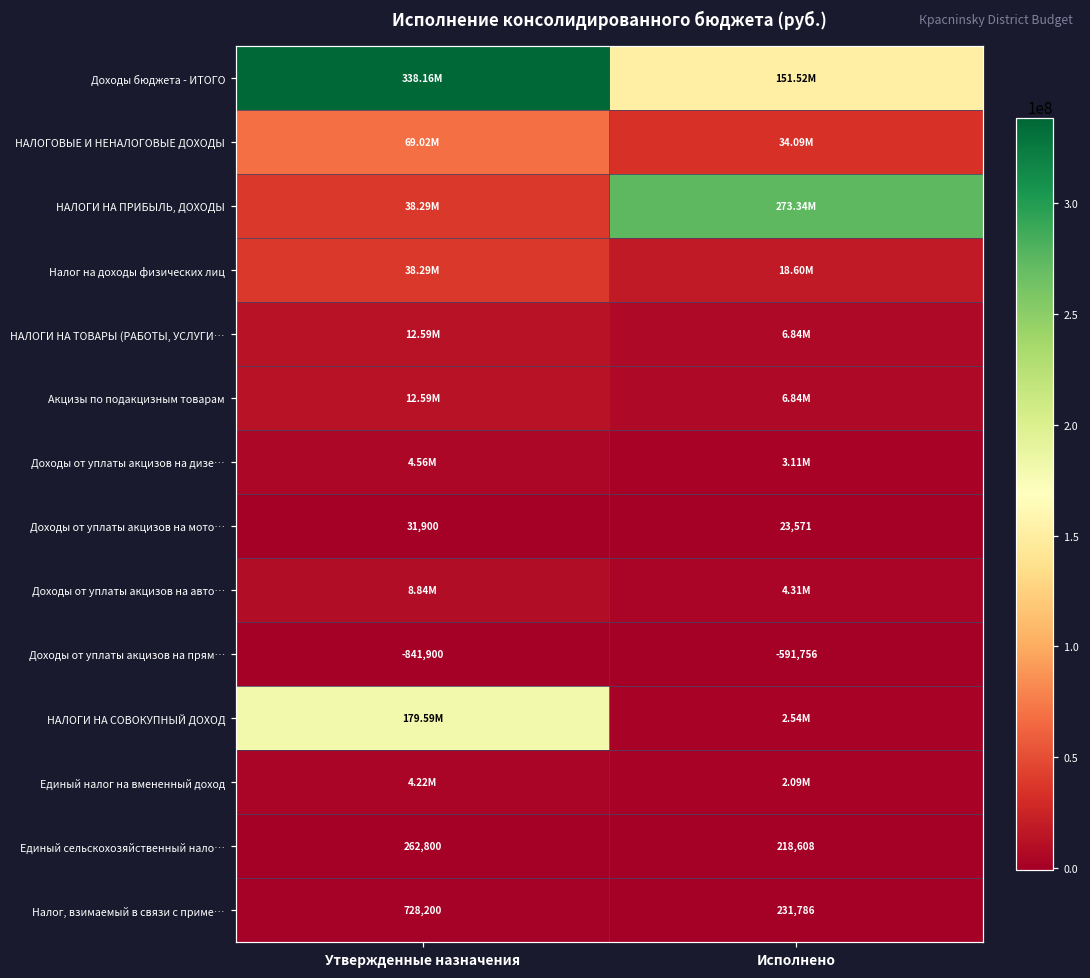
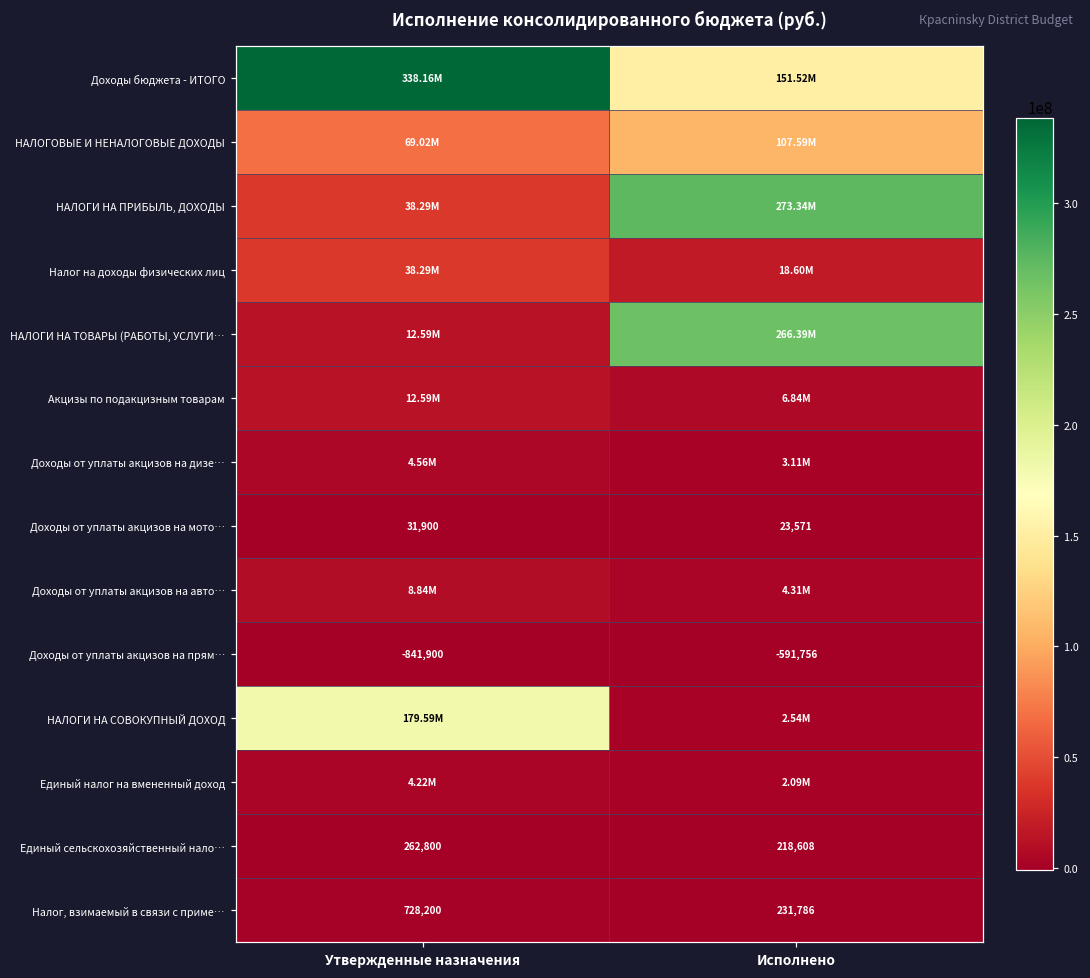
  {
    "Доходы бюджета - ИТОГО": {
      "Утвержденные назначения": "338.16M",
      "Исполнено": "151.52M"
    },
    "НАЛОГОВЫЕ И НЕНАЛОГОВЫЕ ДОХОДЫ": {
      "Утвержденные назначения": "69.02M",
-     "Исполнено": "34.09M"
+     "Исполнено": "107.59M"
    },
    "НАЛОГИ НА ПРИБЫЛЬ, ДОХОДЫ": {
      "Утвержденные назначения": "38.29M",
      "Исполнено": "273.34M"
    },
    "Налог на доходы физических лиц": {
      "Утвержденные назначения": "38.29M",
      "Исполнено": "18.60M"
    },
    "НАЛОГИ НА ТОВАРЫ (РАБОТЫ, УСЛУГИ…": {
      "Утвержденные назначения": "12.59M",
-     "Исполнено": "6.84M"
+     "Исполнено": "266.39M"
    },
    "Акцизы по подакцизным товарам": {
      "Утвержденные назначения": "12.59M",
      "Исполнено": "6.84M"
    },
    "Доходы от уплаты акцизов на дизе…": {
      "Утвержденные назначения": "4.56M",
      "Исполнено": "3.11M"
    },
    "Доходы от уплаты акцизов на мото…": {
      "Утвержденные назначения": "31,900",
      "Исполнено": "23,571"
    },
    "Доходы от уплаты акцизов на авто…": {
      "Утвержденные назначения": "8.84M",
      "Исполнено": "4.31M"
    },
    "Доходы от уплаты акцизов на прям…": {
      "Утвержденные назначения": "-841,900",
      "Исполнено": "-591,756"
    },
    "НАЛОГИ НА СОВОКУПНЫЙ ДОХОД": {
      "Утвержденные назначения": "179.59M",
      "Исполнено": "2.54M"
    },
    "Единый налог на вмененный доход": {
      "Утвержденные назначения": "4.22M",
      "Исполнено": "2.09M"
    },
    "Единый сельскохозяйственный нало…": {
      "Утвержденные назначения": "262,800",
      "Исполнено": "218,608"
    },
    "Налог, взимаемый в связи с приме…": {
      "Утвержденные назначения": "728,200",
      "Исполнено": "231,786"
    }
  }
